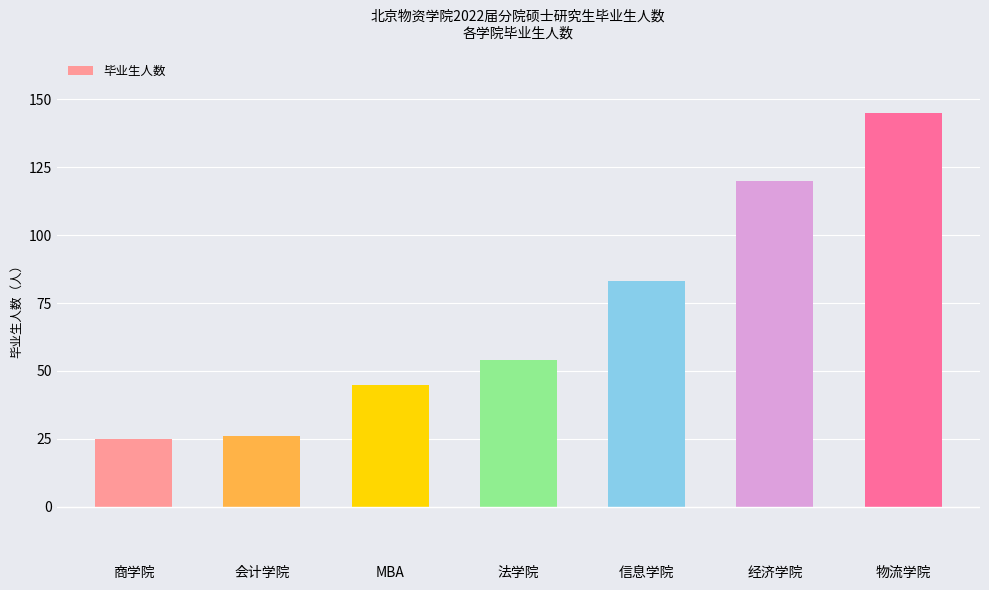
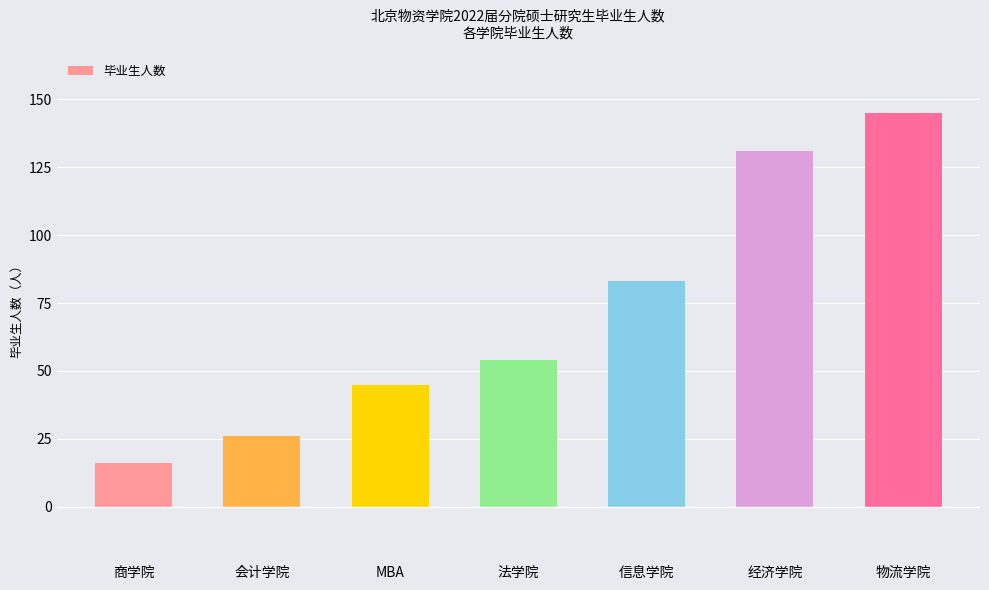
  {
-   "商学院": 25,
+   "商学院": 16,
    "会计学院": 26,
    "MBA": 45,
    "法学院": 54,
    "信息学院": 83,
-   "经济学院": 120,
+   "经济学院": 131,
    "物流学院": 145
  }
